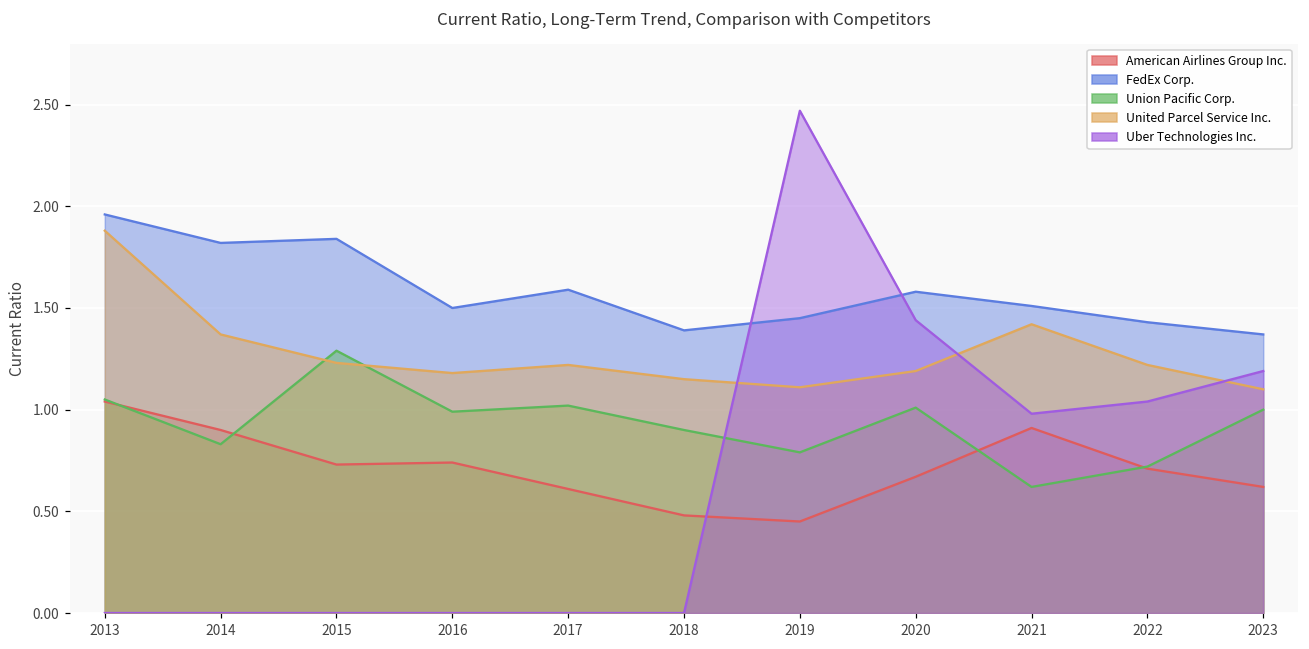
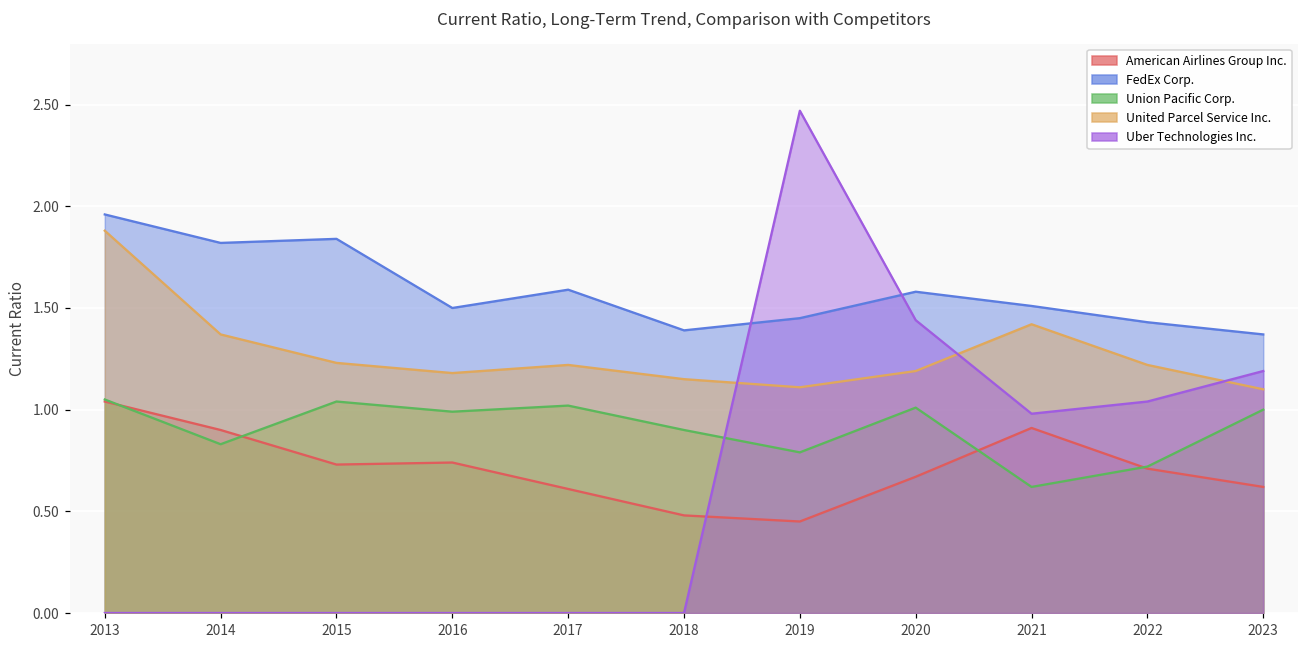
  {
    "Union Pacific Corp.": {
      "2014": 0.83,
-     "2015": 1.29,
+     "2015": 1.04,
      "2016": 0.99,
      "2017": 1.02,
      "2018": 0.90,
      "2019": 0.79,
      "2020": 1.01,
      "2021": 0.62,
      "2023": 1.00
    }
  }
